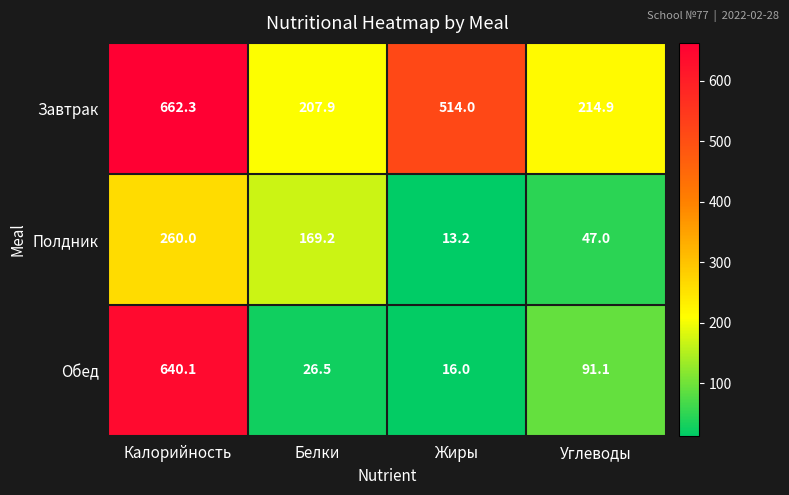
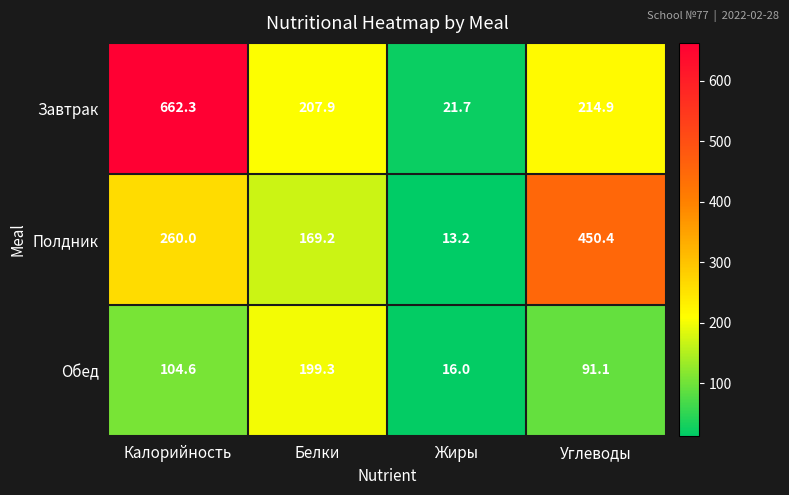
  {
    "Завтрак": {
      "Калорийность": 662.3,
      "Белки": 207.9,
-     "Жиры": 514.0,
+     "Жиры": 21.7,
      "Углеводы": 214.9
    },
    "Полдник": {
      "Калорийность": 260.0,
      "Белки": 169.2,
      "Жиры": 13.2,
-     "Углеводы": 47.0
+     "Углеводы": 450.4
    },
    "Обед": {
-     "Калорийность": 640.1,
-     "Белки": 26.5,
+     "Калорийность": 104.6,
+     "Белки": 199.3,
      "Жиры": 16.0,
      "Углеводы": 91.1
    }
  }
